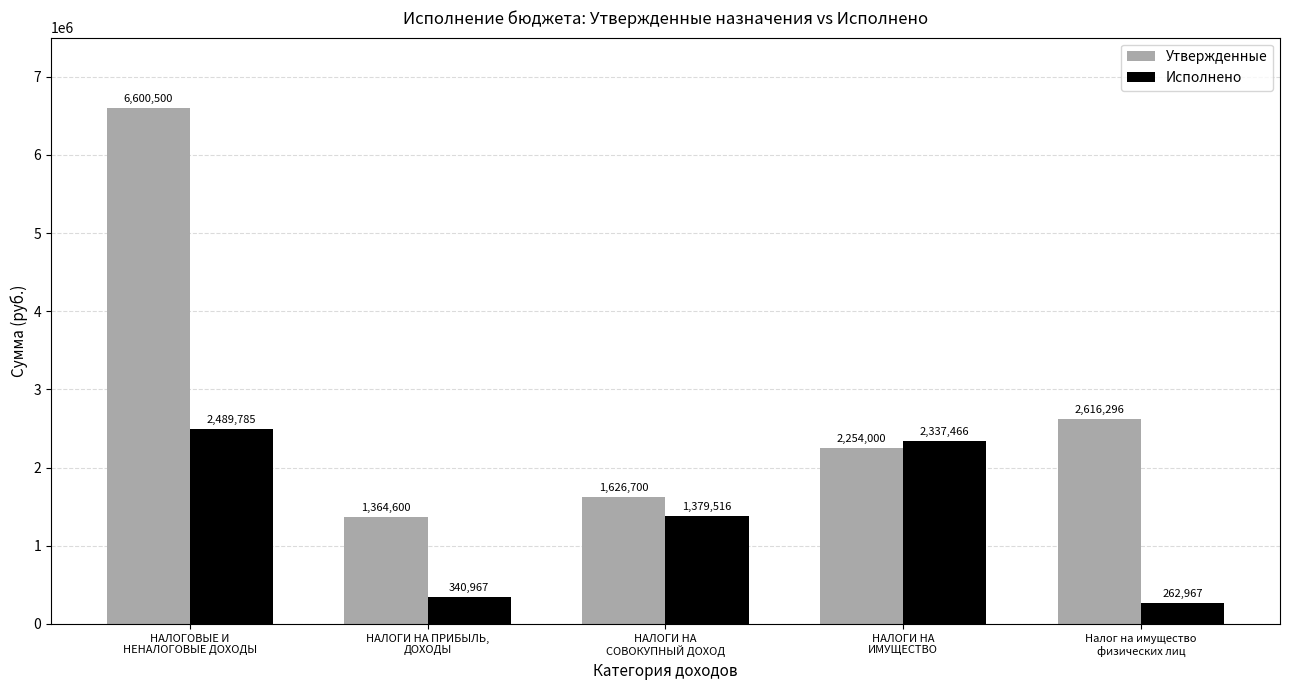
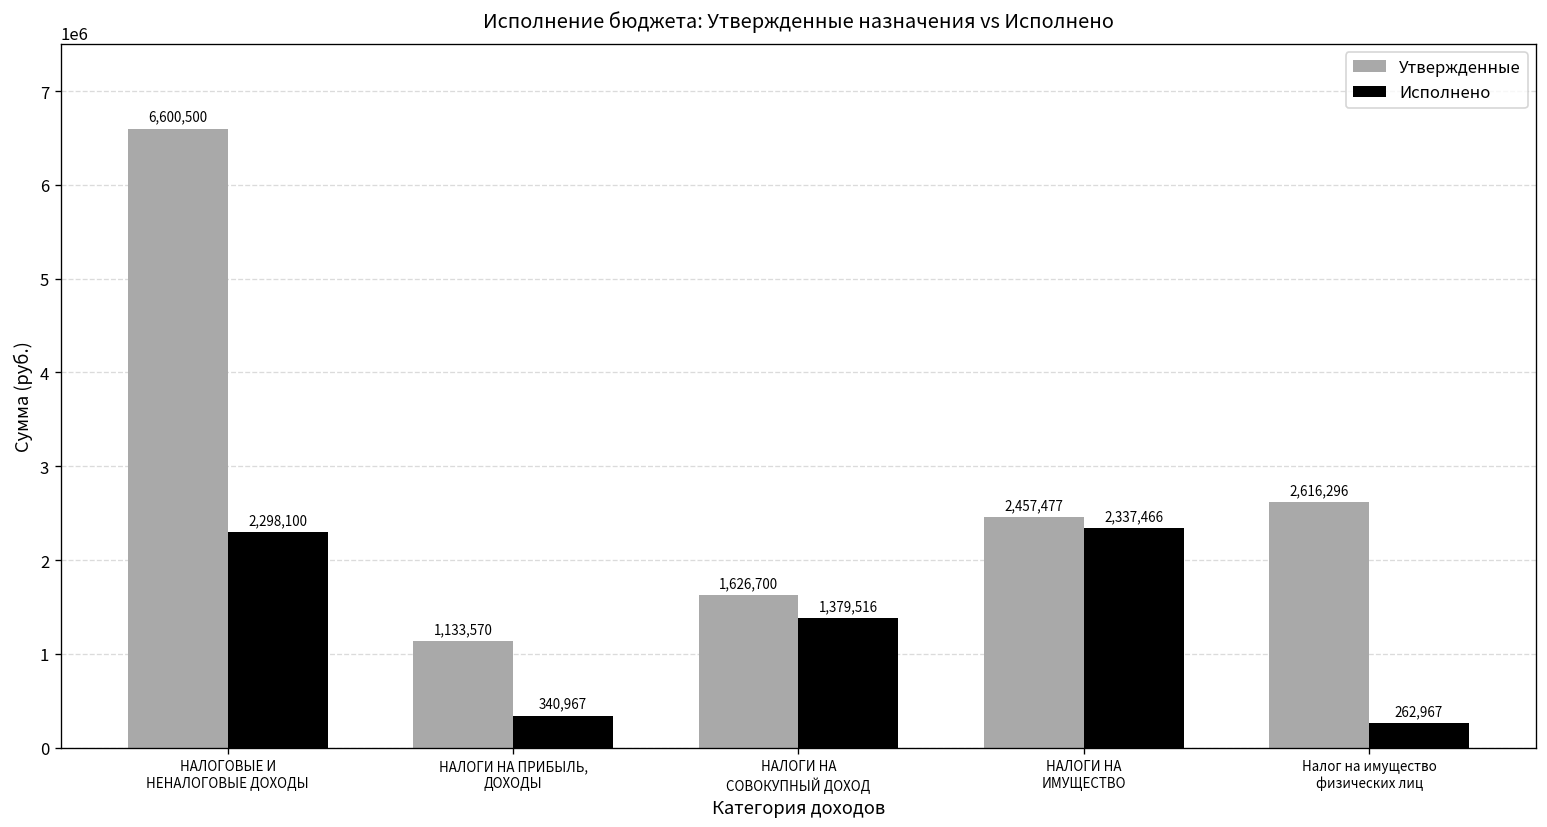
  {
    "Утвержденные": {
      "НАЛОГОВЫЕ И НЕНАЛОГОВЫЕ ДОХОДЫ": "6,600,500",
-     "НАЛОГИ НА ПРИБЫЛЬ, ДОХОДЫ": "1,364,600",
+     "НАЛОГИ НА ПРИБЫЛЬ, ДОХОДЫ": "1,133,570",
      "НАЛОГИ НА СОВОКУПНЫЙ ДОХОД": "1,626,700",
-     "НАЛОГИ НА ИМУЩЕСТВО": "2,254,000",
+     "НАЛОГИ НА ИМУЩЕСТВО": "2,457,477",
      "Налог на имущество физических лиц": "2,616,296"
    },
    "Исполнено": {
-     "НАЛОГОВЫЕ И НЕНАЛОГОВЫЕ ДОХОДЫ": "2,489,785",
+     "НАЛОГОВЫЕ И НЕНАЛОГОВЫЕ ДОХОДЫ": "2,298,100",
      "НАЛОГИ НА ПРИБЫЛЬ, ДОХОДЫ": "340,967",
      "НАЛОГИ НА СОВОКУПНЫЙ ДОХОД": "1,379,516",
      "НАЛОГИ НА ИМУЩЕСТВО": "2,337,466",
      "Налог на имущество физических лиц": "262,967"
    }
  }
